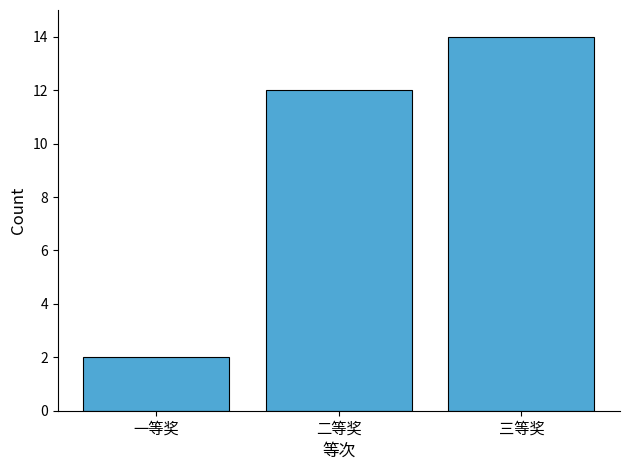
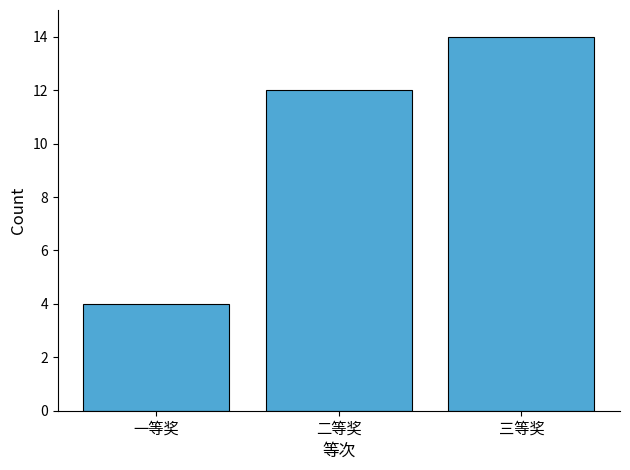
  {
-   "一等奖": 2,
+   "一等奖": 4,
    "二等奖": 12,
    "三等奖": 14
  }
